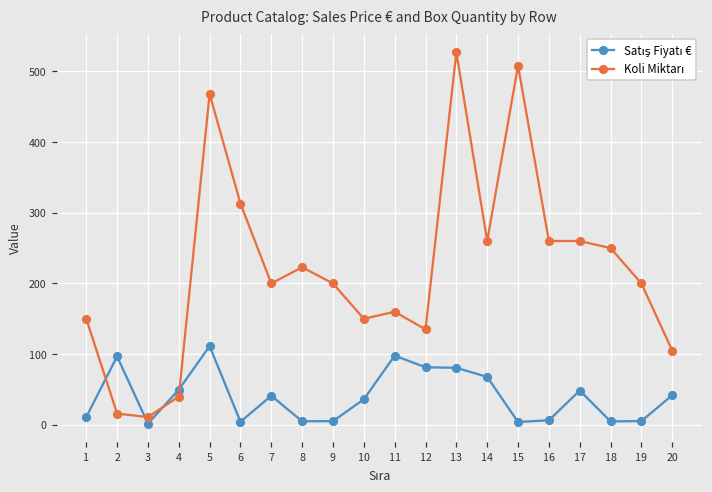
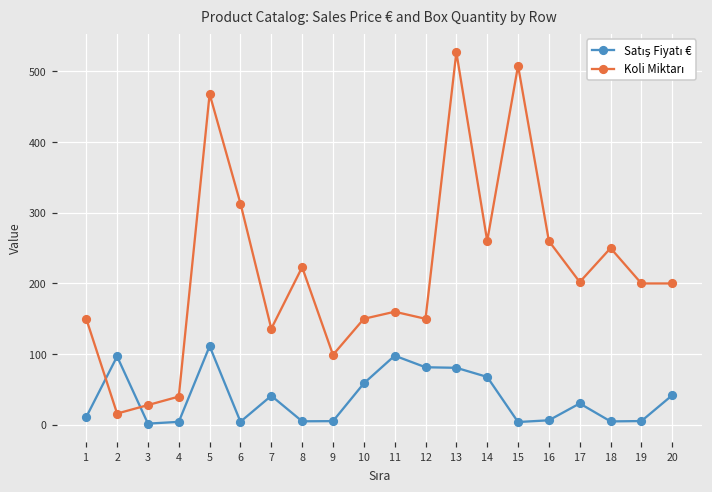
  {
    "Satış Fiyatı €": {
      "1": 10,
      "2": 100,
      "3": 0,
-     "4": 50,
+     "4": 0,
      "5": 110,
      "6": 0,
      "7": 40,
      "8": 10,
      "9": 10,
-     "10": 40,
+     "10": 60,
      "11": 100,
      "12": 80,
      "13": 80,
      "14": 70,
      "15": 0,
      "16": 10,
-     "17": 50,
+     "17": 30,
      "18": 0,
      "19": 10,
      "20": 40
    },
    "Koli Miktarı": {
      "1": 150,
      "2": 20,
-     "3": 10,
+     "3": 30,
      "4": 40,
      "5": 470,
      "6": 310,
-     "7": 200,
+     "7": 140,
      "8": 220,
-     "9": 200,
+     "9": 100,
      "10": 150,
      "11": 160,
-     "12": 140,
+     "12": 150,
      "13": 530,
      "14": 260,
      "15": 510,
      "16": 260,
-     "17": 260,
+     "17": 200,
      "18": 250,
      "19": 200,
-     "20": 110
+     "20": 200
    }
  }
